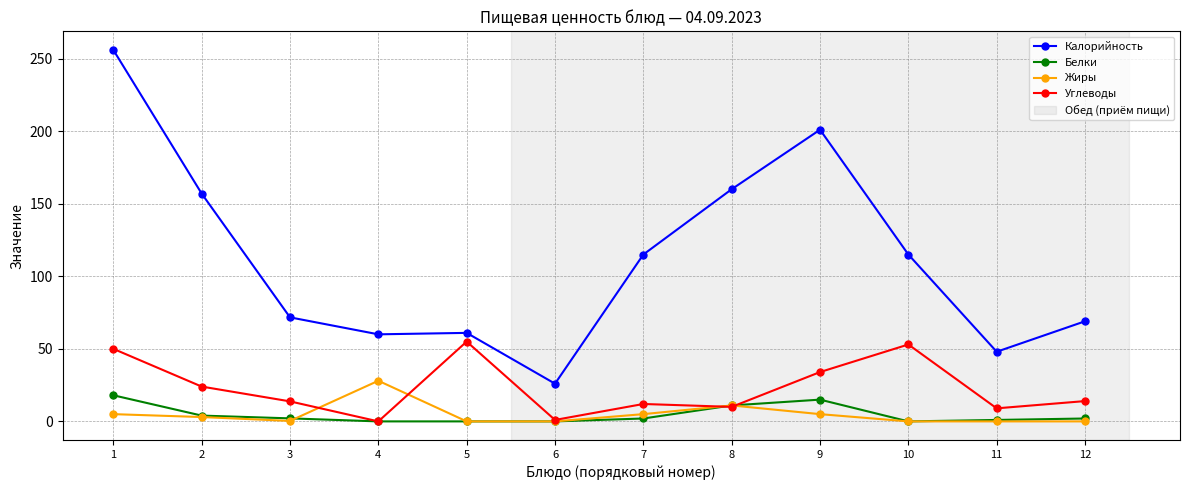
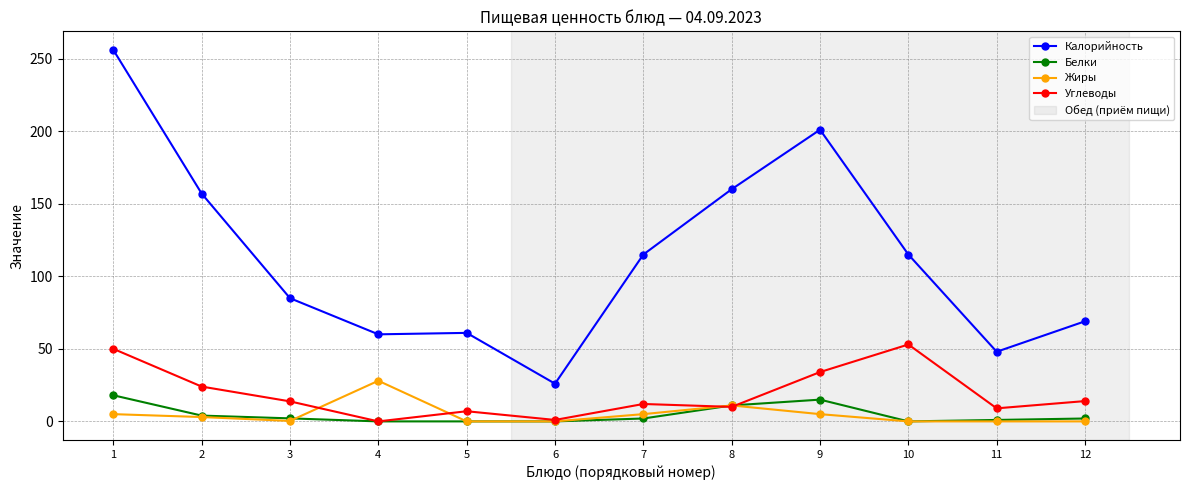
  {
    "Калорийность": {
      "1": 256,
      "2": 157,
-     "3": 72,
+     "3": 85,
      "4": 60,
      "5": 61,
      "6": 26,
      "7": 115,
      "8": 160,
      "9": 201,
      "10": 115,
      "11": 48,
      "12": 69
    },
    "Белки": {
      "1": 18,
      "7": 2,
      "9": 15,
      "12": 2
    },
    "Жиры": {
      "1": 5,
      "4": 28,
      "7": 5,
      "9": 5,
      "12": 0
    },
    "Углеводы": {
      "1": 50,
      "2": 24,
      "3": 14,
-     "5": 55,
+     "5": 7,
      "7": 12,
      "9": 34,
      "10": 53,
      "11": 9,
      "12": 14
    }
  }
